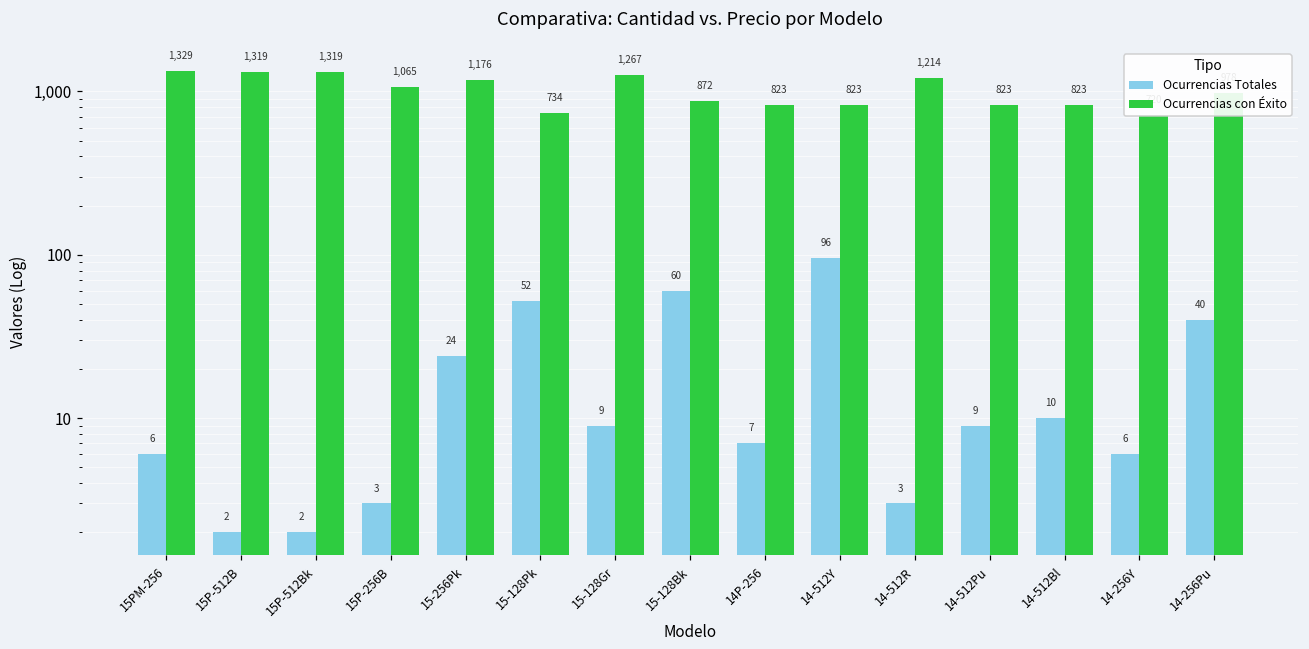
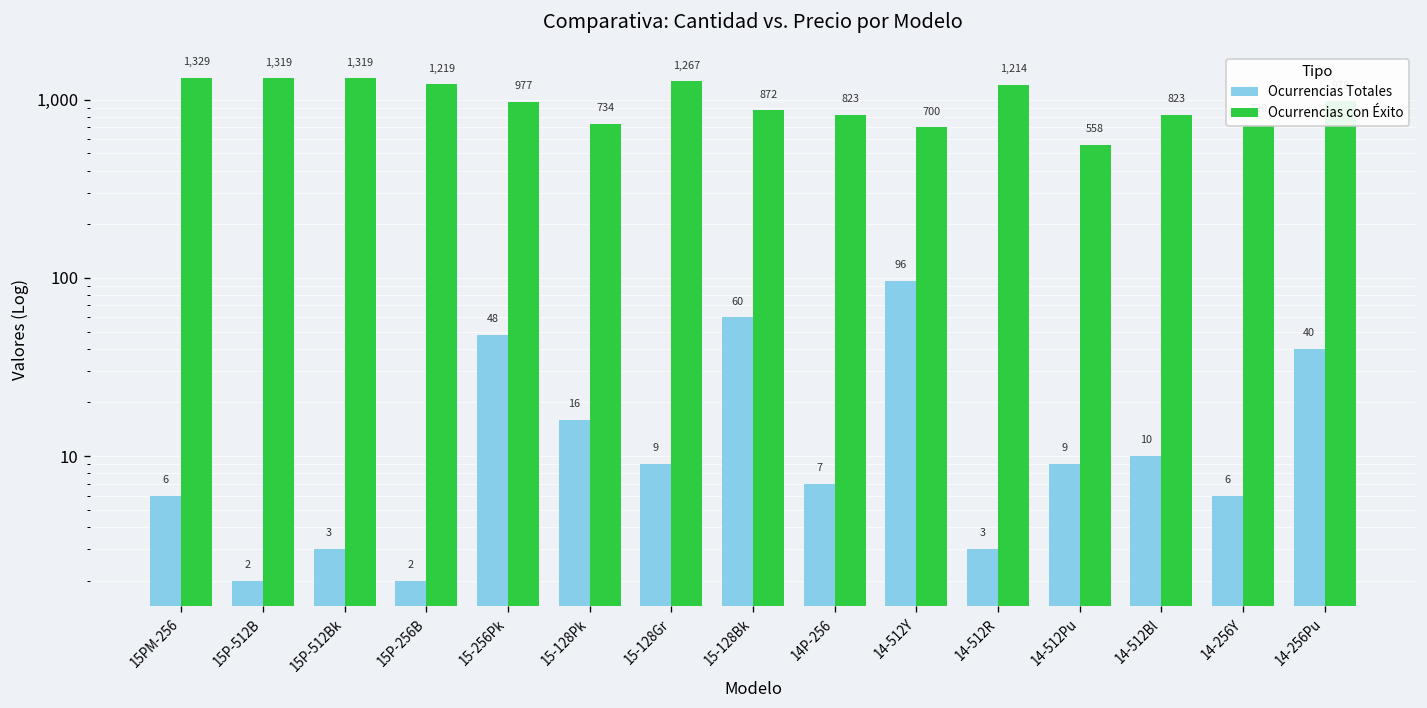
  {
    "Ocurrencias Totales": {
      "15PM-256": "6",
      "15P-512B": "2",
-     "15P-512Bk": "2",
-     "15P-256B": "3",
-     "15-256Pk": "24",
-     "15-128Pk": "52",
+     "15P-512Bk": "3",
+     "15P-256B": "2",
+     "15-256Pk": "48",
+     "15-128Pk": "16",
      "15-128Gr": "9",
      "15-128Bk": "60",
      "14P-256": "7",
      "14-512Y": "96",
      "14-512R": "3",
      "14-512Pu": "9",
      "14-512Bl": "10",
      "14-256Y": "6",
      "14-256Pu": "40"
    },
    "Ocurrencias con Éxito": {
      "15PM-256": "1,329",
      "15P-512B": "1,319",
      "15P-512Bk": "1,319",
-     "15P-256B": "1,065",
-     "15-256Pk": "1,176",
+     "15P-256B": "1,219",
+     "15-256Pk": "977",
      "15-128Pk": "734",
      "15-128Gr": "1,267",
      "15-128Bk": "872",
      "14P-256": "823",
-     "14-512Y": "823",
+     "14-512Y": "700",
      "14-512R": "1,214",
-     "14-512Pu": "823",
+     "14-512Pu": "558",
      "14-512Bl": "823"
    }
  }
